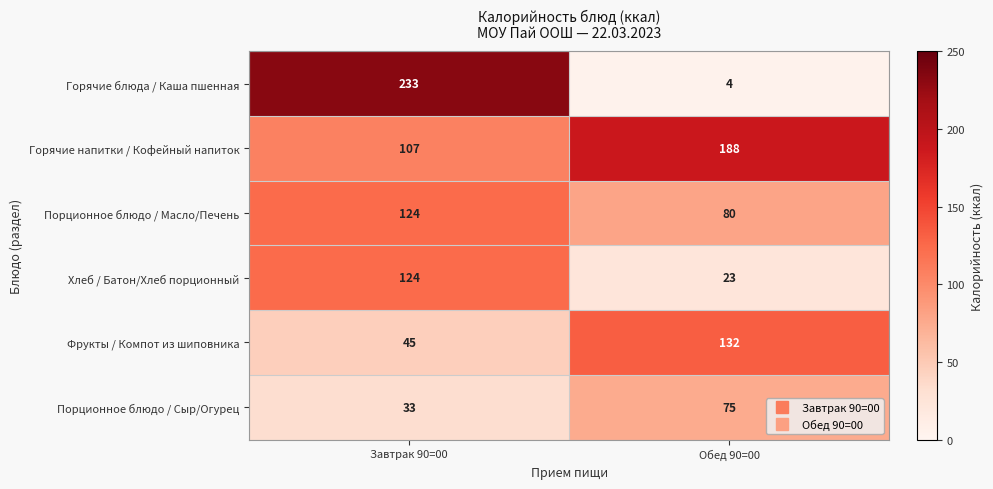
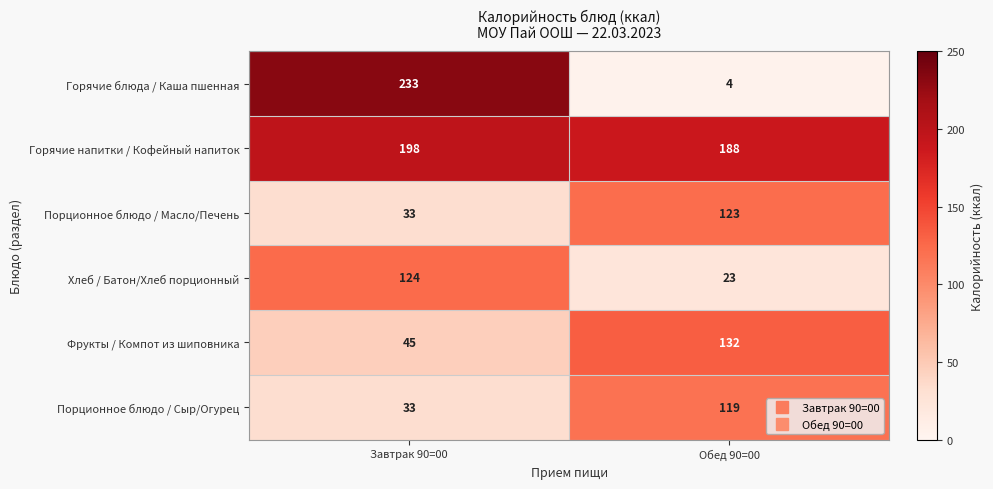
  {
    "Горячие блюда / Каша пшенная": {
      "Завтрак 90=00": 233,
      "Обед 90=00": 4
    },
    "Горячие напитки / Кофейный напиток": {
-     "Завтрак 90=00": 107,
+     "Завтрак 90=00": 198,
      "Обед 90=00": 188
    },
    "Порционное блюдо / Масло/Печень": {
-     "Завтрак 90=00": 124,
-     "Обед 90=00": 80
+     "Завтрак 90=00": 33,
+     "Обед 90=00": 123
    },
    "Хлеб / Батон/Хлеб порционный": {
      "Завтрак 90=00": 124,
      "Обед 90=00": 23
    },
    "Фрукты / Компот из шиповника": {
      "Завтрак 90=00": 45,
      "Обед 90=00": 132
    },
    "Порционное блюдо / Сыр/Огурец": {
      "Завтрак 90=00": 33,
-     "Обед 90=00": 75
+     "Обед 90=00": 119
    }
  }
